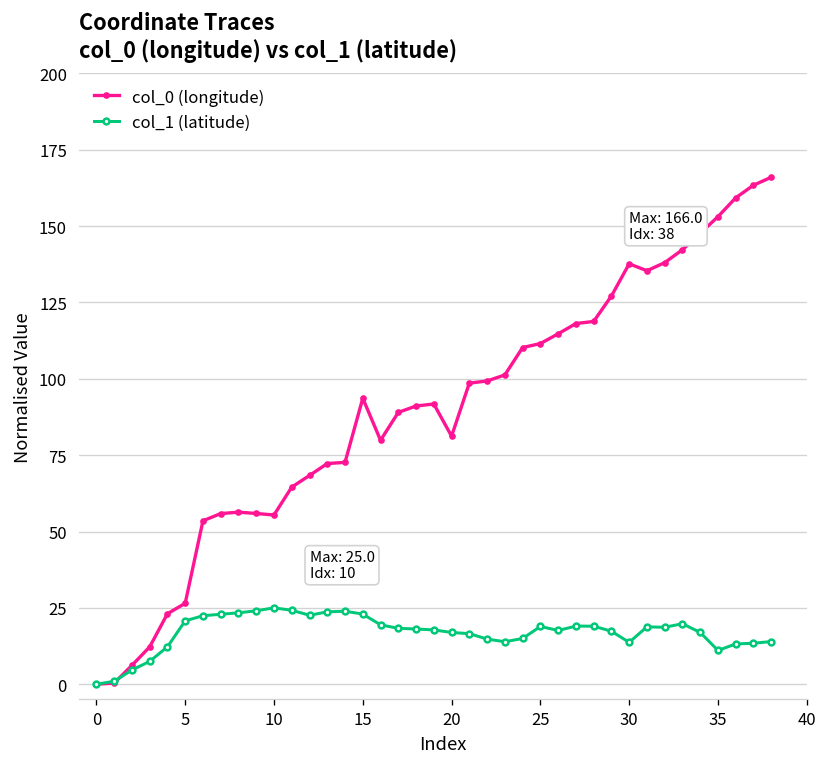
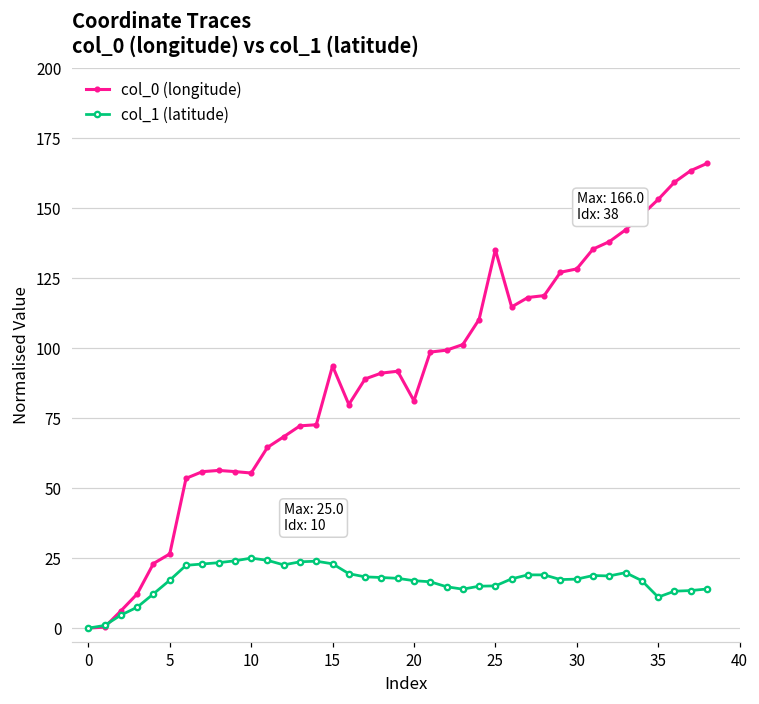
  {
    "col_0 (longitude)": {
      "5": 26,
      "10": 55,
      "15": 94,
      "20": 81,
-     "25": 112,
-     "30": 138,
+     "25": 135,
+     "30": 128,
      "35": 153
    },
    "col_1 (latitude)": {
-     "5": 21,
+     "5": 17,
      "10": 25,
      "15": 23,
      "20": 17,
-     "25": 19,
-     "30": 14,
+     "25": 15,
+     "30": 17,
      "35": 11
    }
  }
